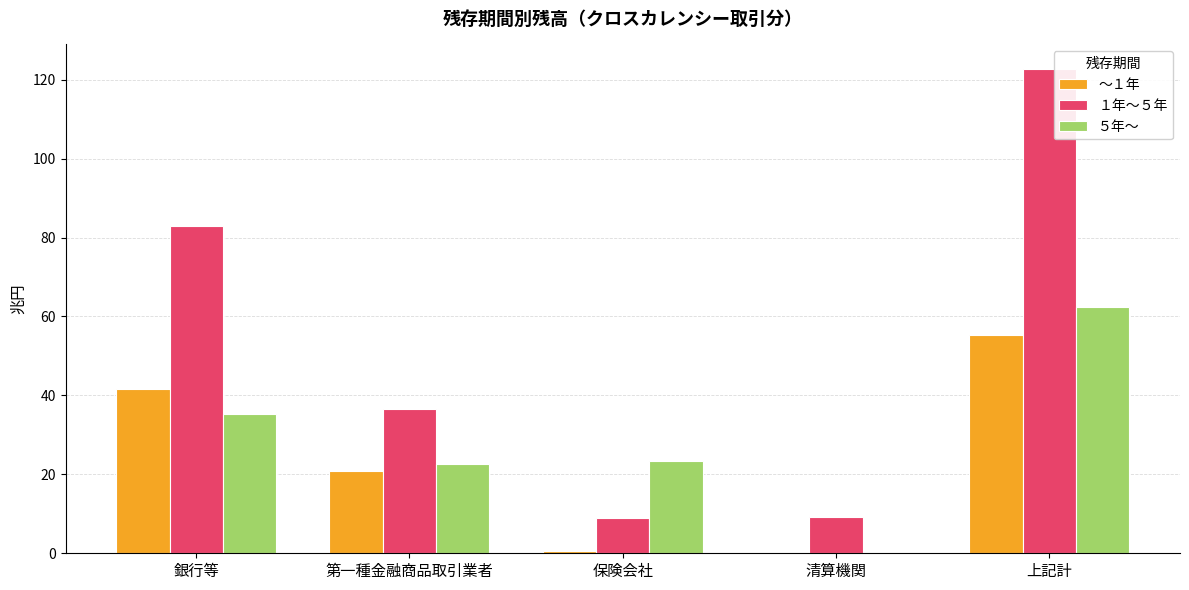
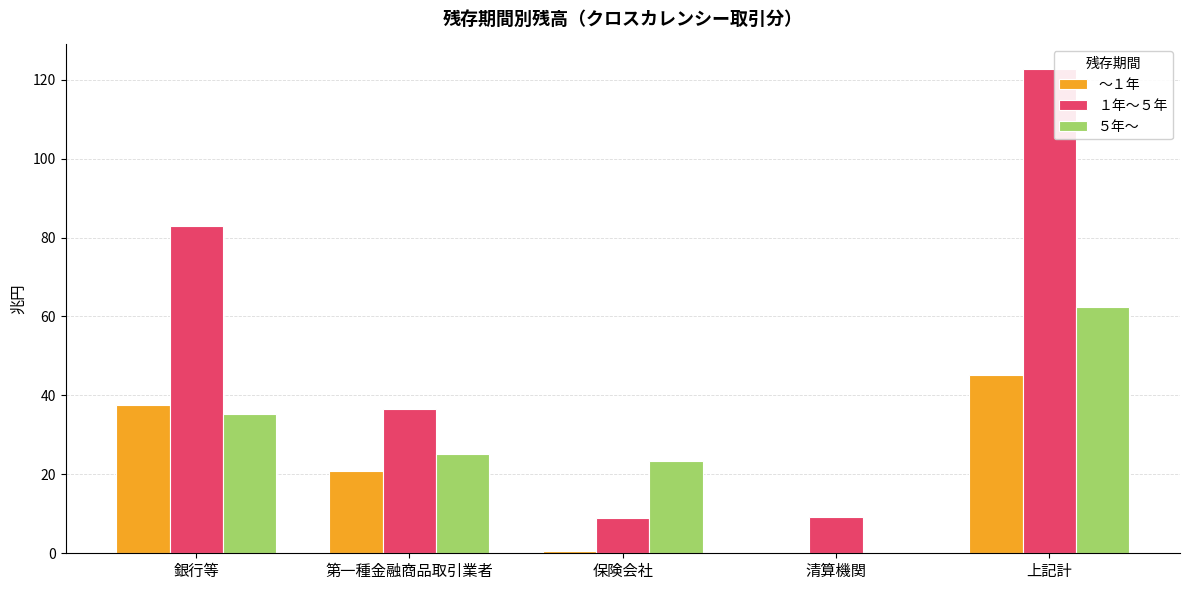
  {
    "～１年": {
-     "銀行等": 42,
+     "銀行等": 38,
      "第一種金融商品取引業者": 21,
      "保険会社": 1,
-     "上記計": 55
+     "上記計": 45
    },
    "１年～５年": {
      "銀行等": 83,
      "第一種金融商品取引業者": 36,
      "保険会社": 9,
      "清算機関": 9,
      "上記計": 123
    },
    "５年～": {
      "銀行等": 35,
-     "第一種金融商品取引業者": 23,
+     "第一種金融商品取引業者": 25,
      "保険会社": 23,
      "清算機関": 0,
      "上記計": 62
    }
  }
